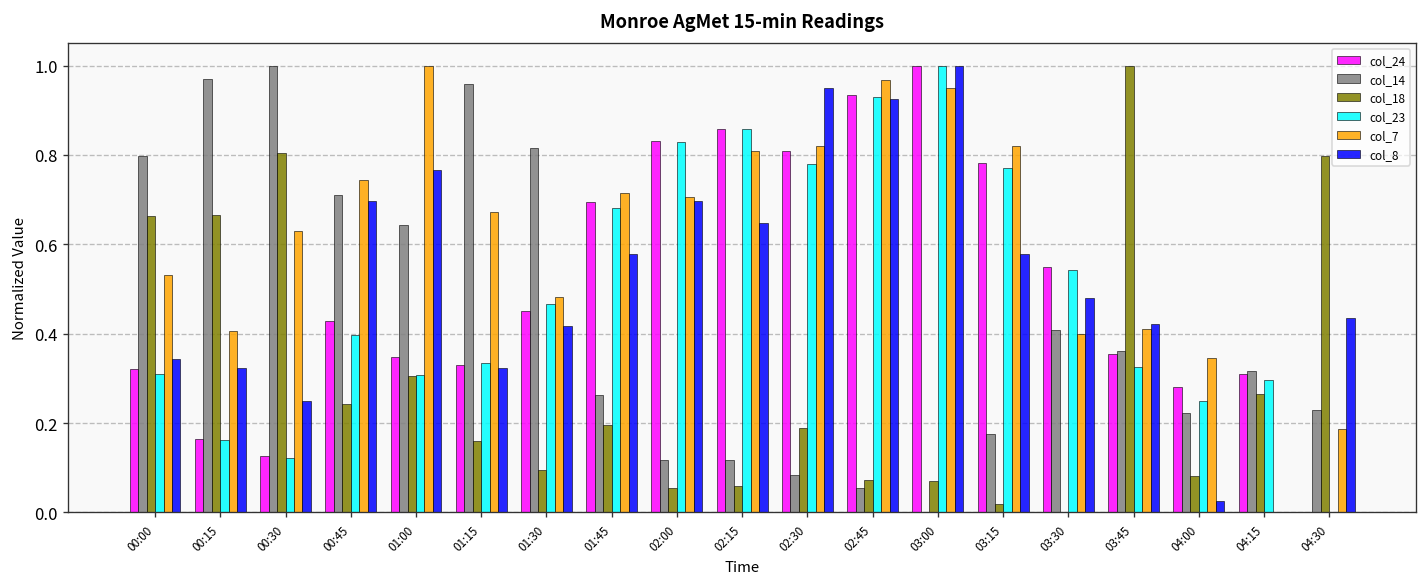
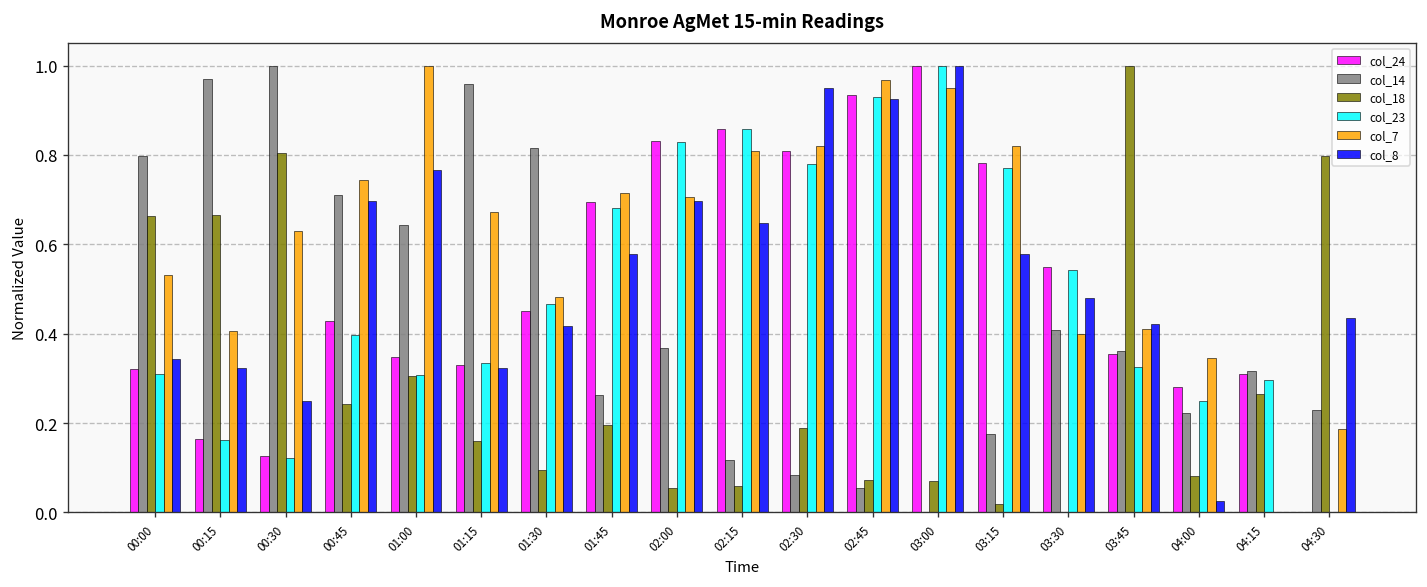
  {
    "col_24": {
      "00:00": 0.32,
      "00:15": 0.17,
      "00:30": 0.13,
      "00:45": 0.43,
      "01:00": 0.35,
      "01:15": 0.33,
      "01:30": 0.45,
      "01:45": 0.69,
      "02:00": 0.83,
      "02:15": 0.86,
      "02:30": 0.81,
      "02:45": 0.93,
      "03:00": 1.00,
      "03:15": 0.78,
      "03:30": 0.55,
      "03:45": 0.36,
      "04:00": 0.28,
      "04:15": 0.31,
      "04:30": 0.00
    },
    "col_14": {
      "00:00": 0.80,
      "00:15": 0.97,
      "00:30": 1.00,
      "00:45": 0.71,
      "01:00": 0.64,
      "01:15": 0.96,
      "01:30": 0.81,
      "01:45": 0.26,
-     "02:00": 0.12,
+     "02:00": 0.37,
      "02:15": 0.12,
      "02:30": 0.08,
      "02:45": 0.05,
      "03:00": 0.00,
      "03:15": 0.18,
      "03:30": 0.41,
      "03:45": 0.36,
      "04:00": 0.22,
      "04:15": 0.32,
      "04:30": 0.23
    },
    "col_18": {
      "00:00": 0.66,
      "00:15": 0.67,
      "00:30": 0.80,
      "00:45": 0.24,
      "01:00": 0.30,
      "01:15": 0.16,
      "01:30": 0.10,
      "01:45": 0.20,
      "02:00": 0.05,
      "02:15": 0.06,
      "02:30": 0.19,
      "02:45": 0.07,
      "03:00": 0.07,
      "03:15": 0.02,
      "03:30": 0.00,
      "03:45": 1.00,
      "04:00": 0.08,
      "04:15": 0.26,
      "04:30": 0.80
    },
    "col_23": {
      "00:00": 0.31,
      "00:15": 0.16,
      "00:30": 0.12,
      "00:45": 0.40,
      "01:00": 0.31,
      "01:15": 0.33,
      "01:30": 0.47,
      "01:45": 0.68,
      "02:00": 0.83,
      "02:15": 0.86,
      "02:30": 0.78,
      "02:45": 0.93,
      "03:00": 1.00,
      "03:15": 0.77,
      "03:30": 0.54,
      "03:45": 0.33,
      "04:00": 0.25,
      "04:15": 0.30,
      "04:30": 0.00
    },
    "col_7": {
      "00:00": 0.53,
      "00:15": 0.41,
      "00:30": 0.63,
      "00:45": 0.74,
      "01:00": 1.00,
      "01:15": 0.67,
      "01:30": 0.48,
      "01:45": 0.72,
      "02:00": 0.71,
      "02:15": 0.81,
      "02:30": 0.82,
      "02:45": 0.97,
      "03:00": 0.95,
      "03:15": 0.82,
      "03:30": 0.40,
      "03:45": 0.41,
      "04:00": 0.35,
      "04:15": 0.00,
      "04:30": 0.19
    },
    "col_8": {
      "00:00": 0.34,
      "00:15": 0.32,
      "00:30": 0.25,
      "00:45": 0.70,
      "01:00": 0.77,
      "01:15": 0.32,
      "01:30": 0.42,
      "01:45": 0.58,
      "02:00": 0.70,
      "02:15": 0.65,
      "02:30": 0.95,
      "02:45": 0.93,
      "03:00": 1.00,
      "03:15": 0.58,
      "03:30": 0.48,
      "03:45": 0.42,
      "04:00": 0.02,
      "04:15": 0.00,
      "04:30": 0.43
    }
  }
